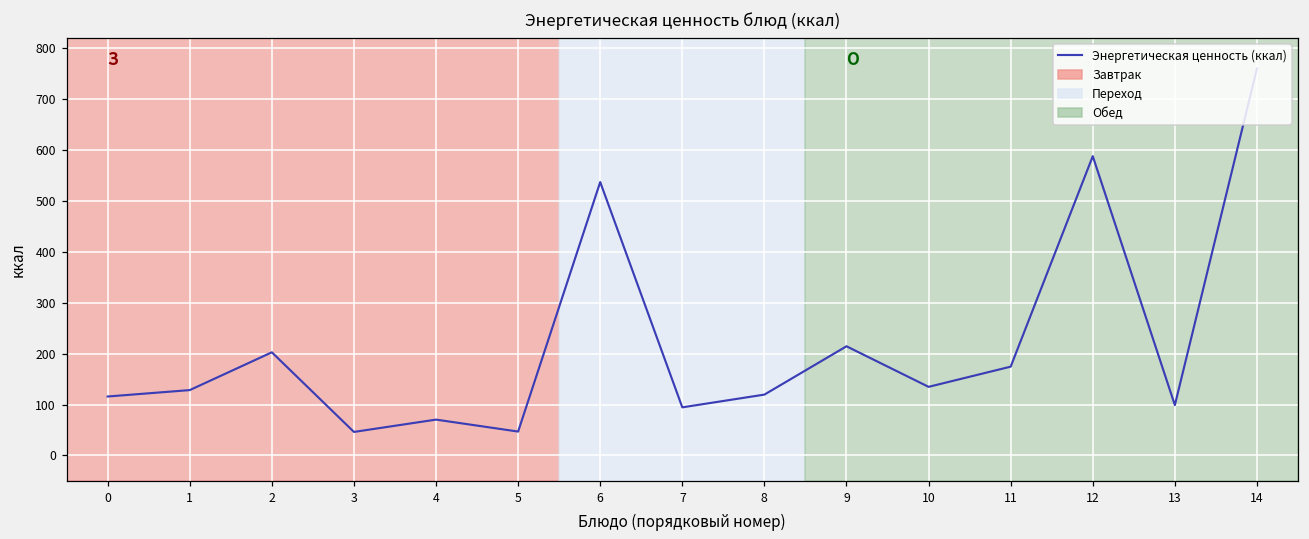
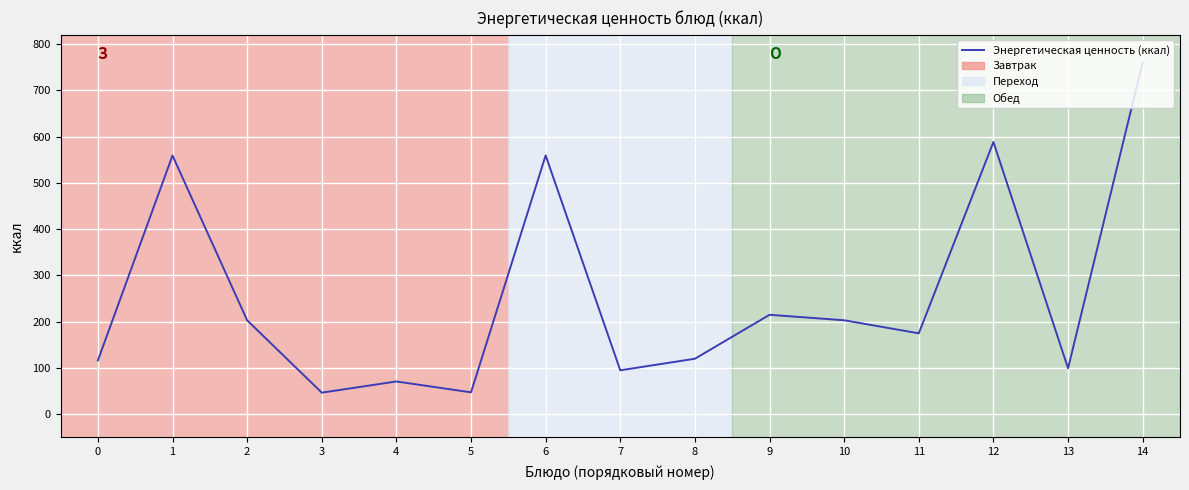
  {
    "0": 120,
-   "1": 130,
+   "1": 560,
    "2": 200,
    "3": 50,
    "4": 70,
    "5": 50,
-   "6": 540,
+   "6": 560,
    "7": 90,
    "8": 120,
    "9": 210,
-   "10": 130,
+   "10": 200,
    "11": 170,
    "12": 590,
    "13": 100
  }
